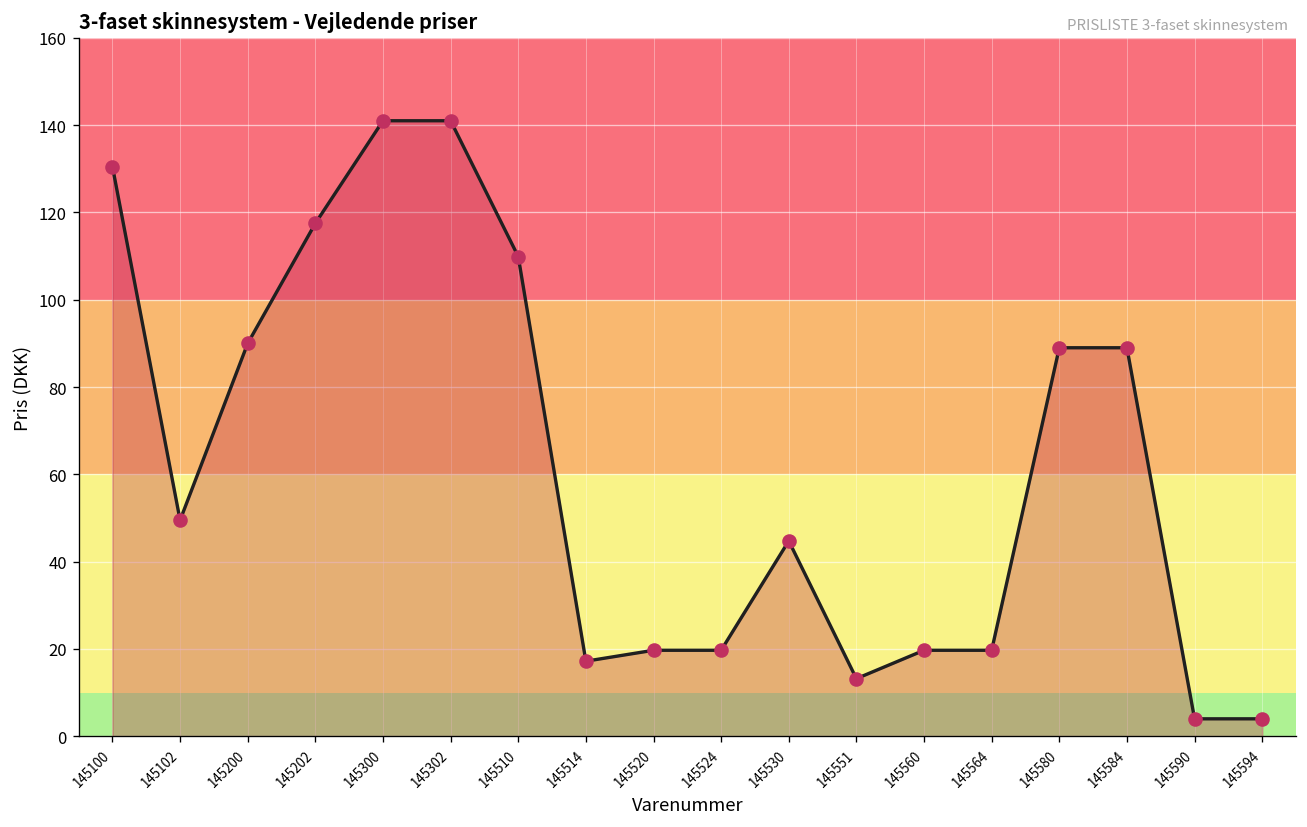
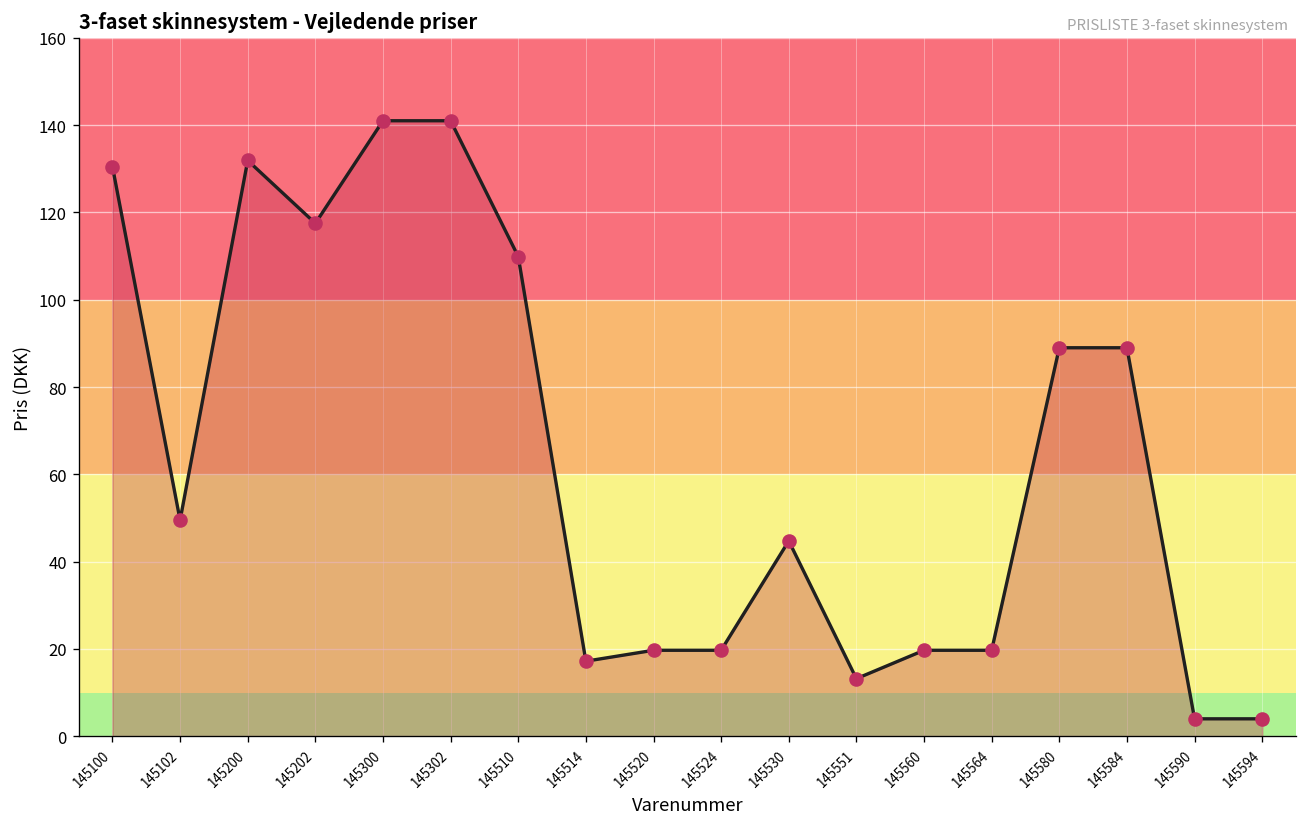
  {
    "145100": 131,
    "145102": 50,
-   "145200": 90,
+   "145200": 132,
    "145202": 118,
    "145300": 141,
    "145302": 141,
    "145510": 110,
    "145514": 17,
    "145520": 20,
    "145524": 20,
    "145530": 45,
    "145551": 13,
    "145560": 20,
    "145564": 20,
    "145580": 89,
    "145584": 89,
    "145590": 4,
    "145594": 4
  }
